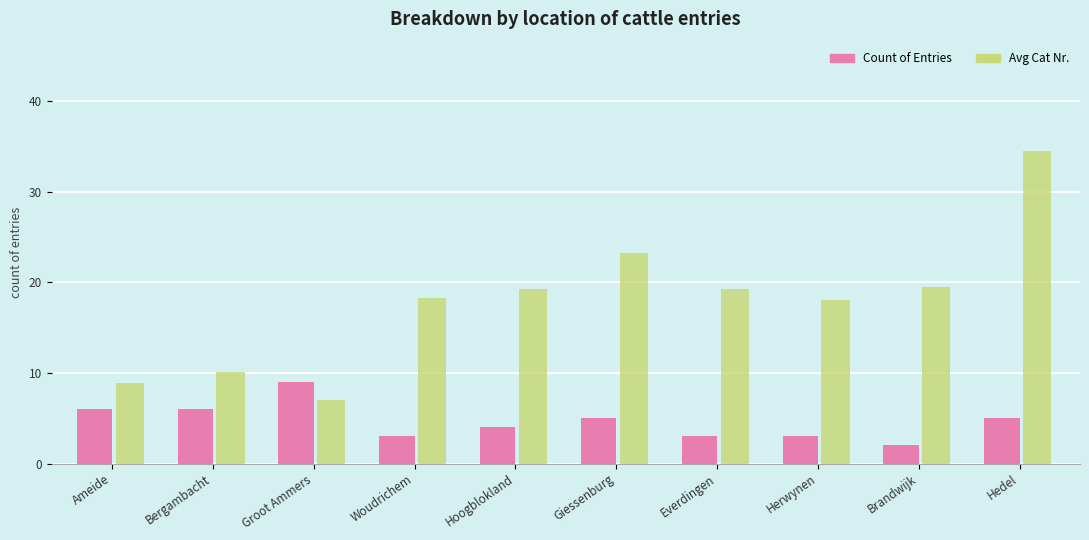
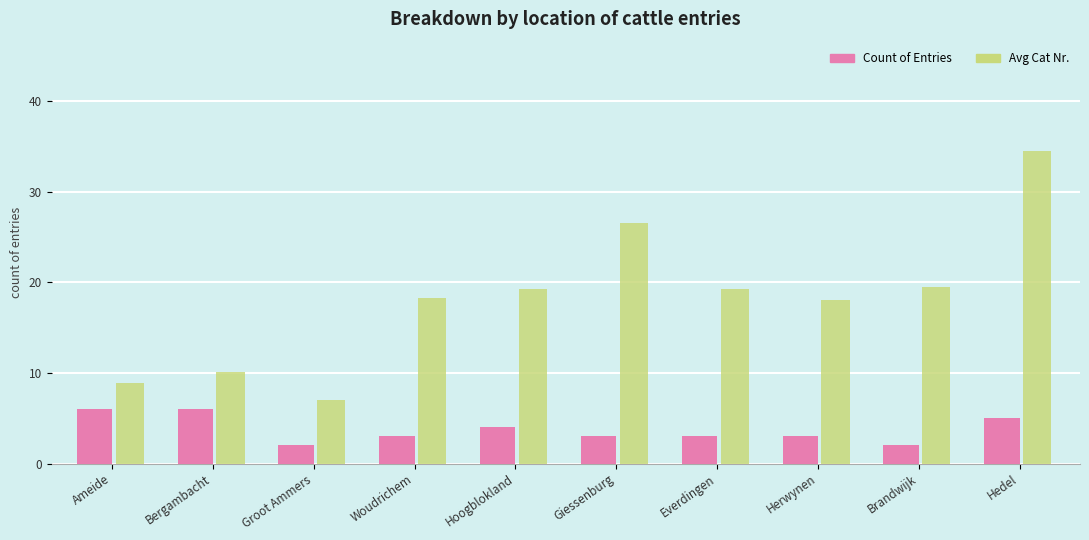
  {
    "Count of Entries": {
      "Ameide": 6,
      "Bergambacht": 6,
-     "Groot Ammers": 9,
+     "Groot Ammers": 2,
      "Woudrichem": 3,
      "Hoogblokland": 4,
-     "Giessenburg": 5,
+     "Giessenburg": 3,
      "Everdingen": 3,
      "Herwynen": 3,
      "Brandwijk": 2,
      "Hedel": 5
    },
    "Avg Cat Nr.": {
      "Ameide": 9,
      "Bergambacht": 10,
      "Groot Ammers": 7,
      "Woudrichem": 18,
      "Hoogblokland": 19,
-     "Giessenburg": 23,
+     "Giessenburg": 27,
      "Everdingen": 19,
      "Herwynen": 18,
      "Brandwijk": 20,
      "Hedel": 35
    }
  }
